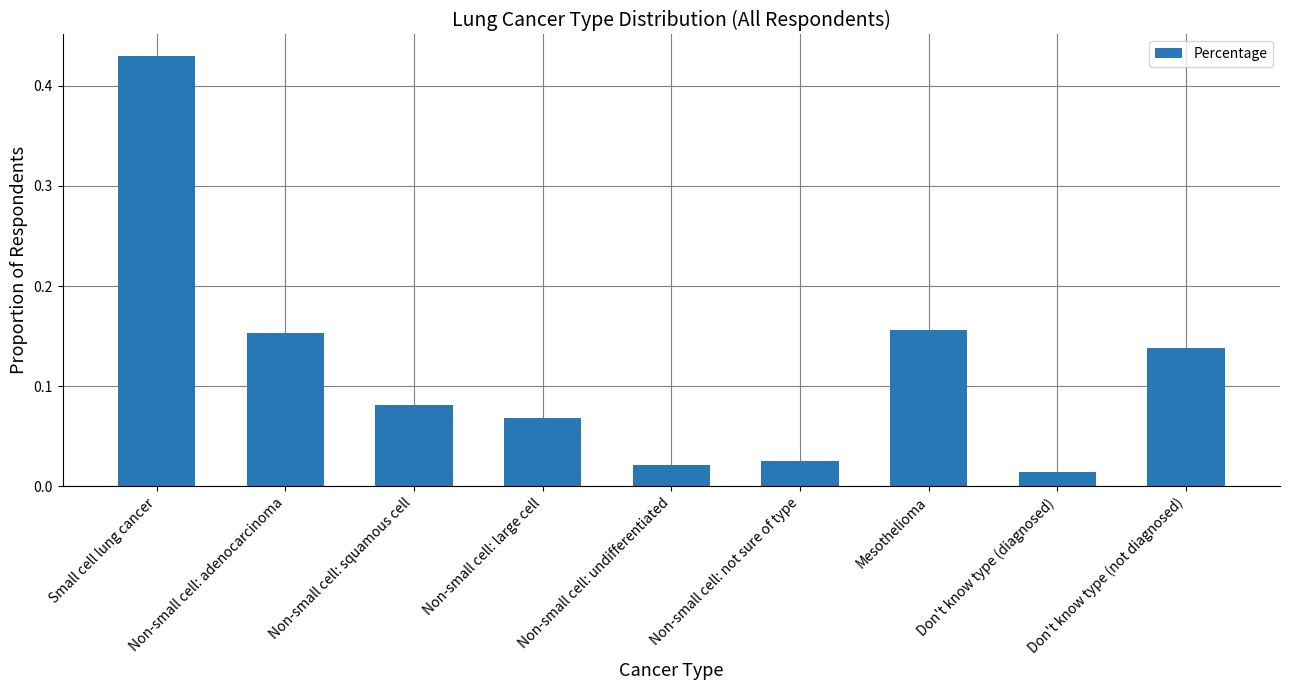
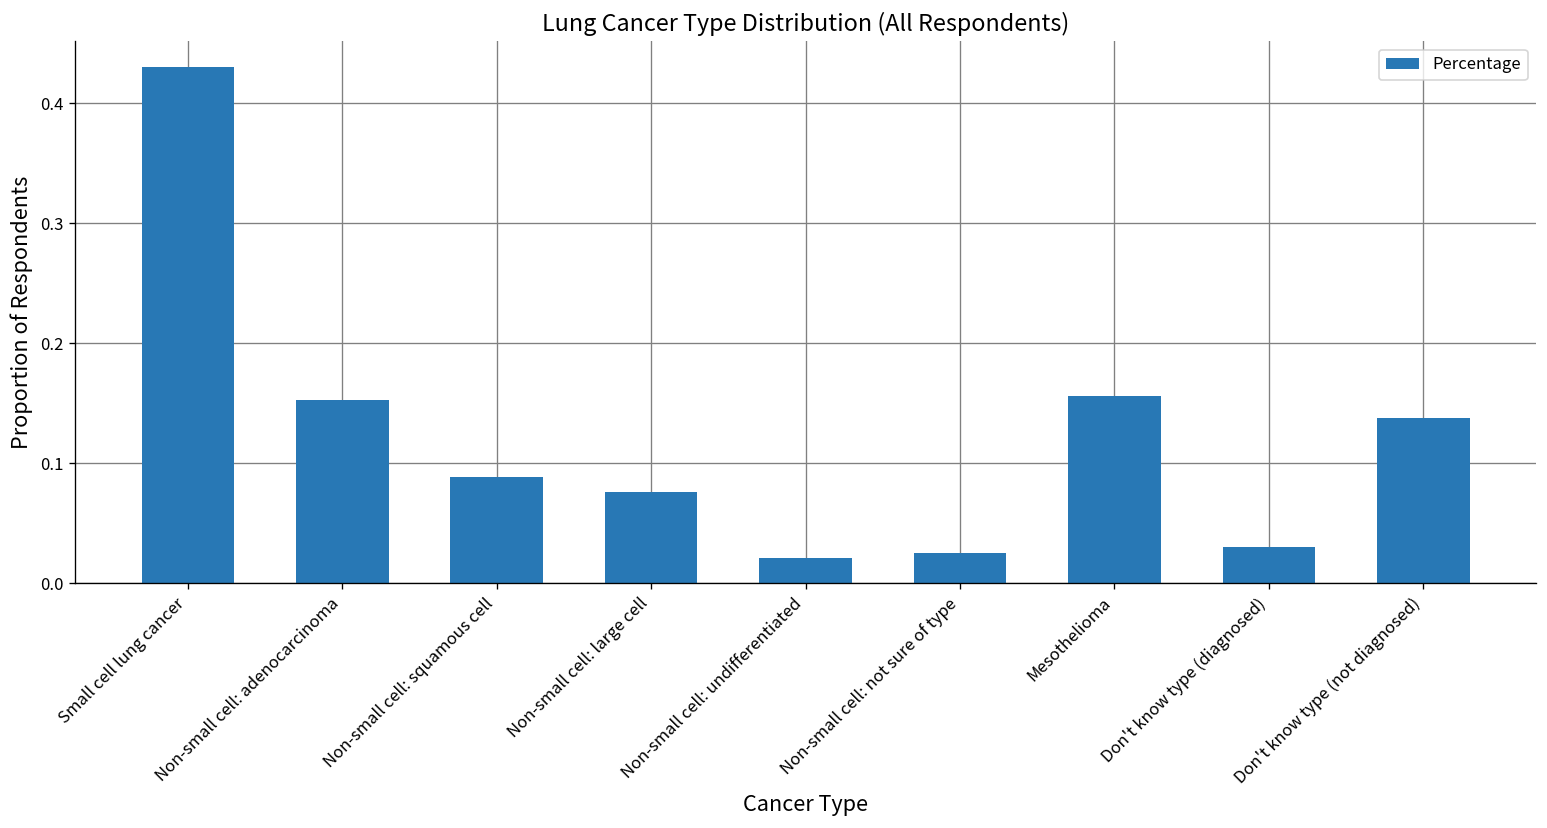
  {
    "Small cell lung cancer": 0.430,
    "Non-small cell: adenocarcinoma": 0.153,
-   "Non-small cell: squamous cell": 0.081,
-   "Non-small cell: large cell": 0.068,
+   "Non-small cell: squamous cell": 0.089,
+   "Non-small cell: large cell": 0.076,
    "Non-small cell: undifferentiated": 0.021,
    "Non-small cell: not sure of type": 0.025,
    "Mesothelioma": 0.156,
-   "Don't know type (diagnosed)": 0.014,
+   "Don't know type (diagnosed)": 0.030,
    "Don't know type (not diagnosed)": 0.138
  }
